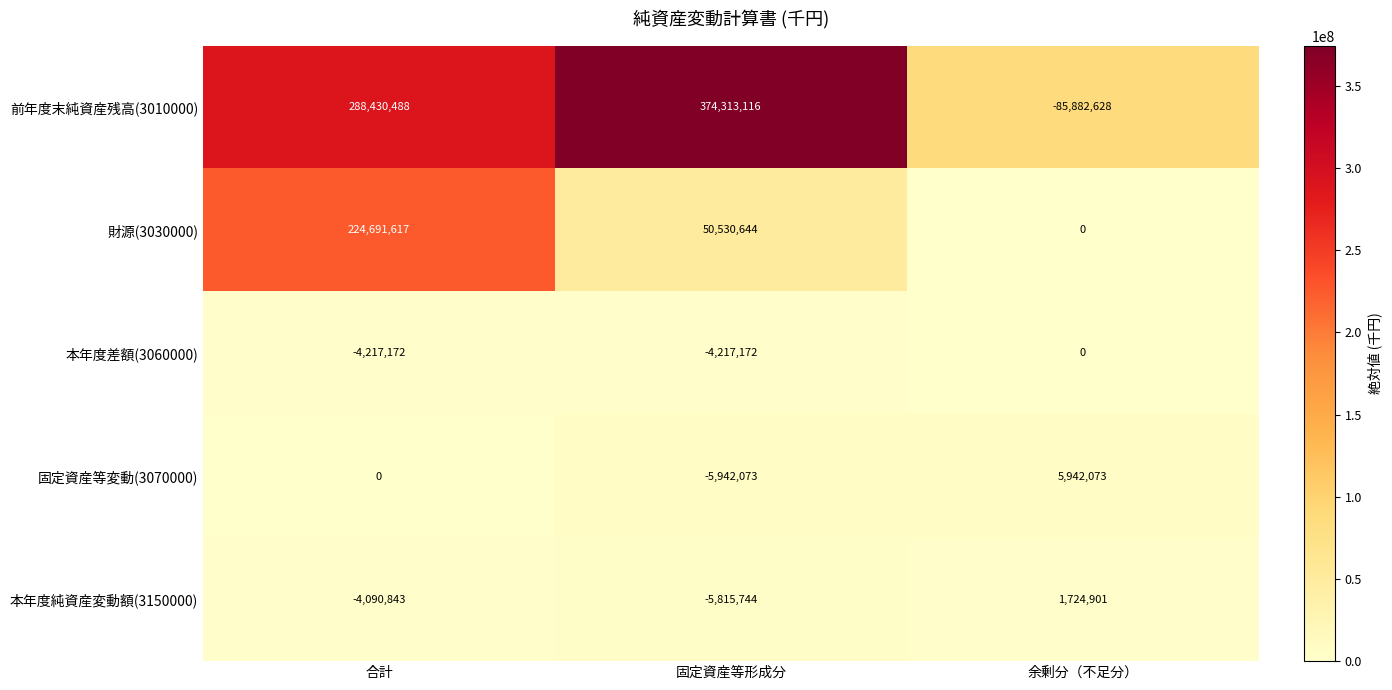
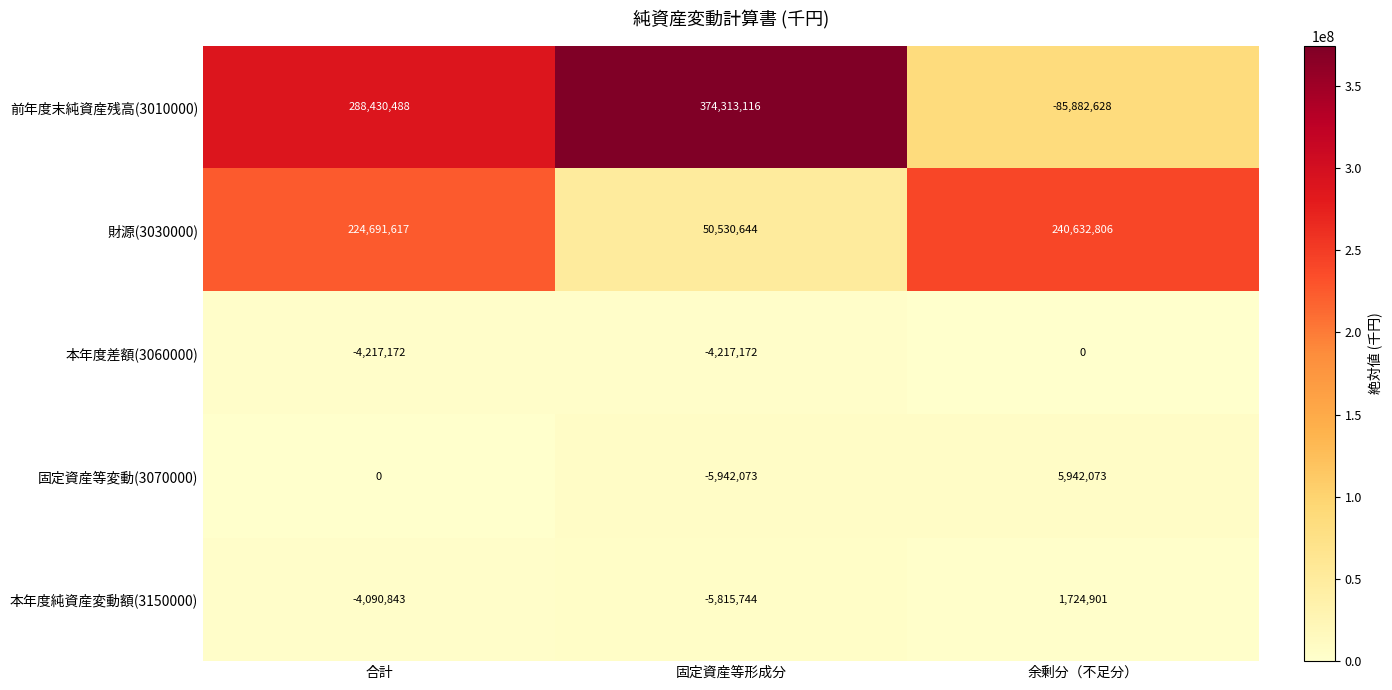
  {
    "前年度末純資産残高(3010000)": {
      "合計": "288,430,488",
      "固定資産等形成分": "374,313,116",
      "余剰分（不足分）": "-85,882,628"
    },
    "財源(3030000)": {
      "合計": "224,691,617",
      "固定資産等形成分": "50,530,644",
-     "余剰分（不足分）": "0"
+     "余剰分（不足分）": "240,632,806"
    },
    "本年度差額(3060000)": {
      "合計": "-4,217,172",
      "固定資産等形成分": "-4,217,172",
      "余剰分（不足分）": "0"
    },
    "固定資産等変動(3070000)": {
      "合計": "0",
      "固定資産等形成分": "-5,942,073",
      "余剰分（不足分）": "5,942,073"
    },
    "本年度純資産変動額(3150000)": {
      "合計": "-4,090,843",
      "固定資産等形成分": "-5,815,744",
      "余剰分（不足分）": "1,724,901"
    }
  }
